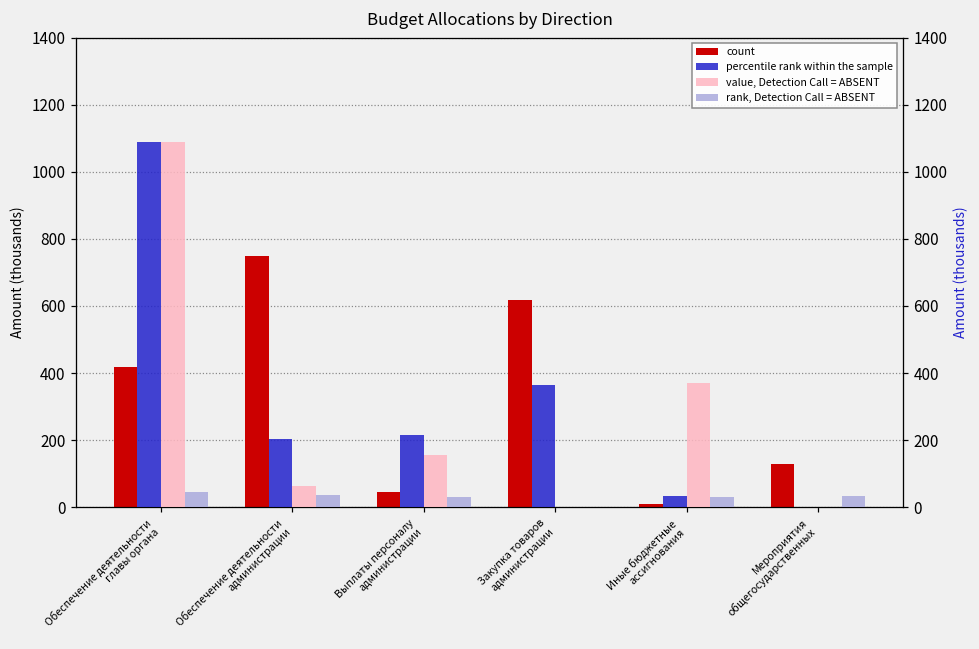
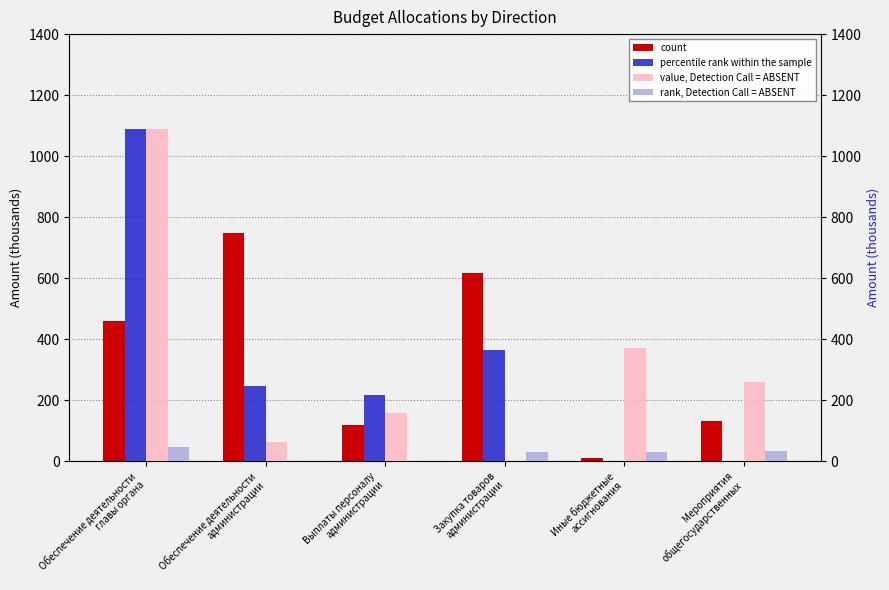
  {
    "count": {
-     "Обеспечение деятельности главы органа": 420,
+     "Обеспечение деятельности главы органа": 460,
      "Обеспечение деятельности администрации": 750,
-     "Выплаты персоналу администрации": 50,
+     "Выплаты персоналу администрации": 120,
      "Закупка товаров администрации": 620,
      "Иные бюджетные ассигнования": 10,
      "Мероприятия общегосударственных": 130
    },
    "percentile rank within the sample": {
      "Обеспечение деятельности главы органа": 1090,
-     "Обеспечение деятельности администрации": 200,
+     "Обеспечение деятельности администрации": 250,
      "Выплаты персоналу администрации": 220,
      "Закупка товаров администрации": 360,
-     "Иные бюджетные ассигнования": 30,
+     "Иные бюджетные ассигнования": 0,
      "Мероприятия общегосударственных": 0
    },
    "value, Detection Call = ABSENT": {
      "Обеспечение деятельности главы органа": 1090,
      "Обеспечение деятельности администрации": 60,
      "Выплаты персоналу администрации": 160,
      "Закупка товаров администрации": 0,
      "Иные бюджетные ассигнования": 370,
-     "Мероприятия общегосударственных": 0
+     "Мероприятия общегосударственных": 260
    },
    "rank, Detection Call = ABSENT": {
      "Обеспечение деятельности главы органа": 50,
-     "Обеспечение деятельности администрации": 40,
-     "Выплаты персоналу администрации": 30,
-     "Закупка товаров администрации": 0,
+     "Обеспечение деятельности администрации": 0,
+     "Выплаты персоналу администрации": 0,
+     "Закупка товаров администрации": 30,
      "Иные бюджетные ассигнования": 30,
      "Мероприятия общегосударственных": 30
    }
  }
